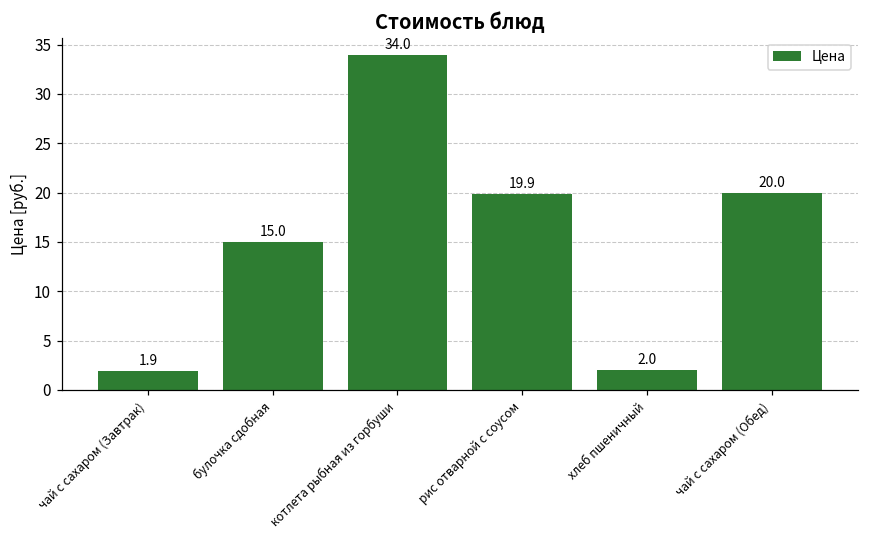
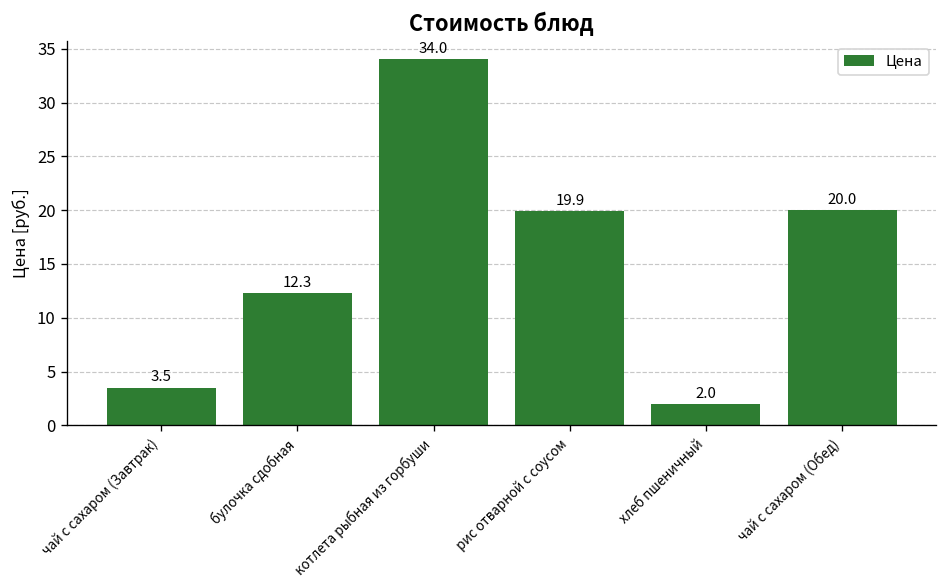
  {
-   "чай с сахаром (Завтрак)": 1.9,
-   "булочка сдобная": 15.0,
+   "чай с сахаром (Завтрак)": 3.5,
+   "булочка сдобная": 12.3,
    "котлета рыбная из горбуши": 34.0,
    "рис отварной с соусом": 19.9,
    "хлеб пшеничный": 2.0,
    "чай с сахаром (Обед)": 20.0
  }
